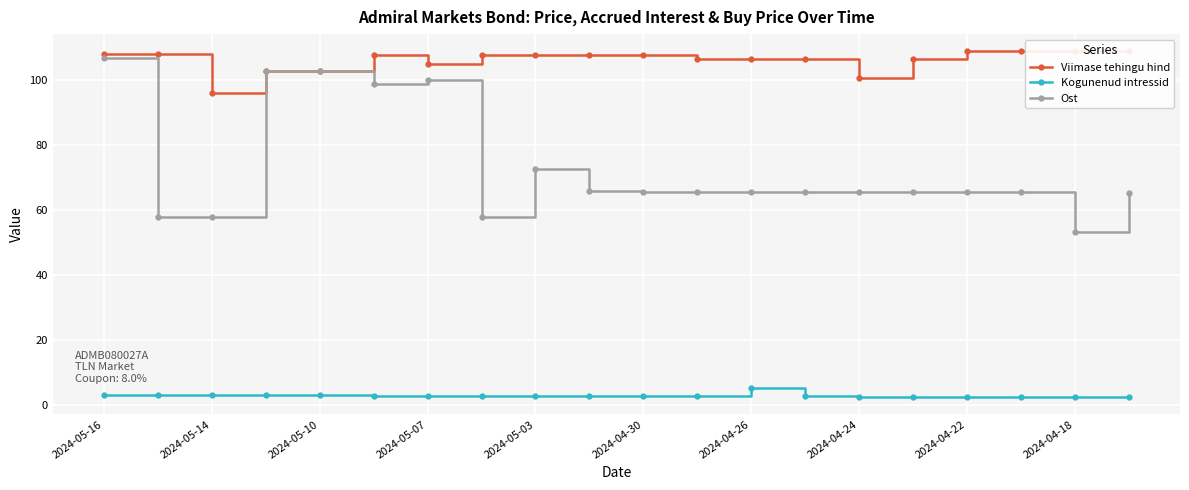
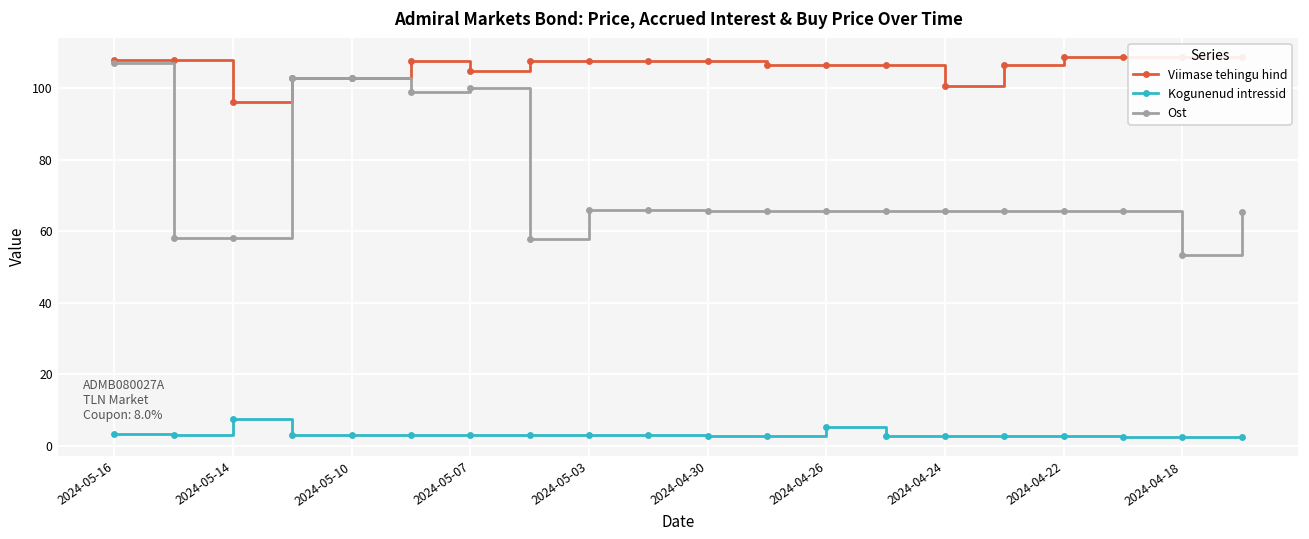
  {
    "Viimase tehingu hind": {
      "2024-05-16": 108,
      "2024-05-14": 96,
      "2024-05-07": 105,
      "2024-05-03": 108,
      "2024-04-30": 108,
      "2024-04-26": 107,
      "2024-04-24": 101,
      "2024-04-22": 109
    },
    "Kogunenud intressid": {
-     "2024-05-14": 3,
+     "2024-05-14": 7,
      "2024-05-10": 3,
      "2024-05-07": 3,
      "2024-05-03": 3,
      "2024-04-30": 3,
      "2024-04-26": 5,
      "2024-04-24": 3,
      "2024-04-22": 3,
      "2024-04-18": 3
    },
    "Ost": {
      "2024-05-16": 107,
      "2024-05-14": 58,
      "2024-05-07": 100,
-     "2024-05-03": 73,
+     "2024-05-03": 66,
      "2024-04-30": 66,
      "2024-04-26": 66,
      "2024-04-24": 66,
      "2024-04-22": 66,
      "2024-04-18": 53
    }
  }
